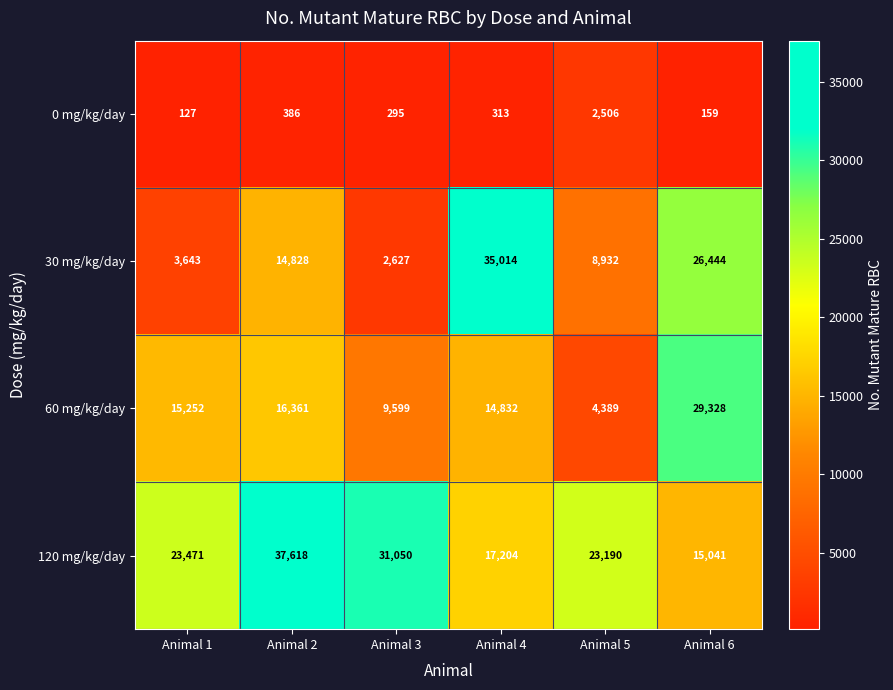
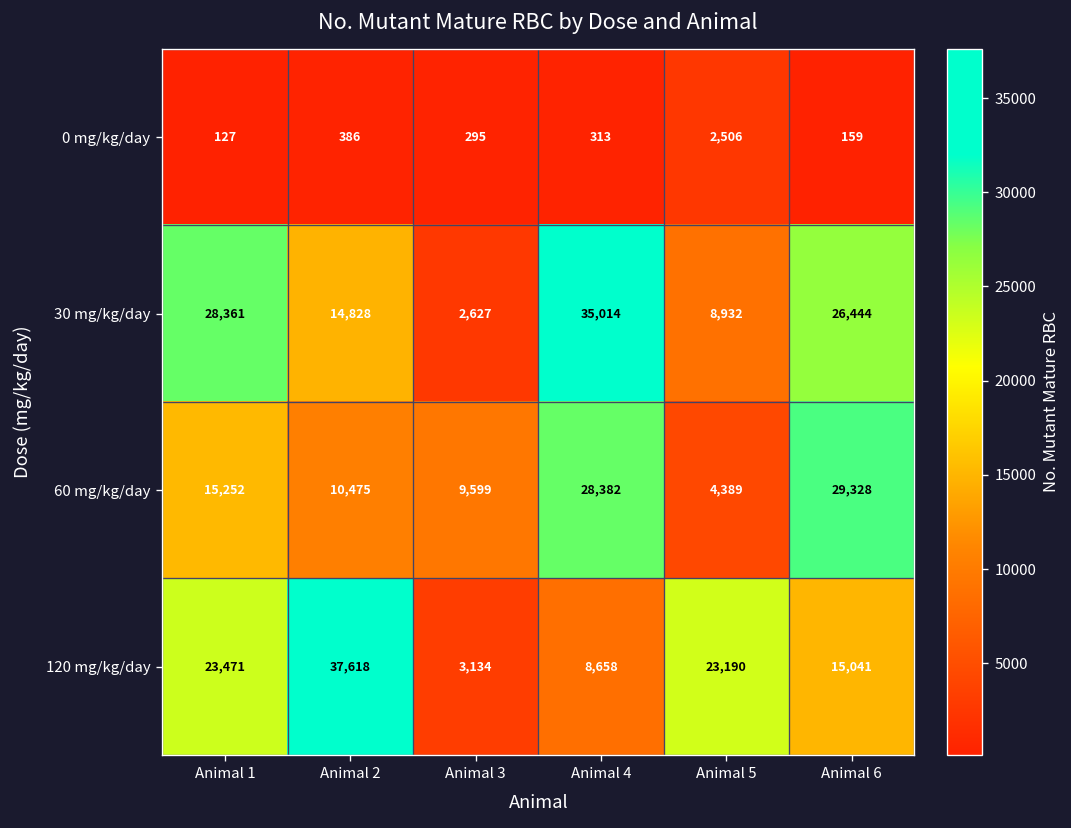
  {
    "0 mg/kg/day": {
      "Animal 1": "127",
      "Animal 2": "386",
      "Animal 3": "295",
      "Animal 4": "313",
      "Animal 5": "2,506",
      "Animal 6": "159"
    },
    "30 mg/kg/day": {
-     "Animal 1": "3,643",
+     "Animal 1": "28,361",
      "Animal 2": "14,828",
      "Animal 3": "2,627",
      "Animal 4": "35,014",
      "Animal 5": "8,932",
      "Animal 6": "26,444"
    },
    "60 mg/kg/day": {
      "Animal 1": "15,252",
-     "Animal 2": "16,361",
+     "Animal 2": "10,475",
      "Animal 3": "9,599",
-     "Animal 4": "14,832",
+     "Animal 4": "28,382",
      "Animal 5": "4,389",
      "Animal 6": "29,328"
    },
    "120 mg/kg/day": {
      "Animal 1": "23,471",
      "Animal 2": "37,618",
-     "Animal 3": "31,050",
-     "Animal 4": "17,204",
+     "Animal 3": "3,134",
+     "Animal 4": "8,658",
      "Animal 5": "23,190",
      "Animal 6": "15,041"
    }
  }
